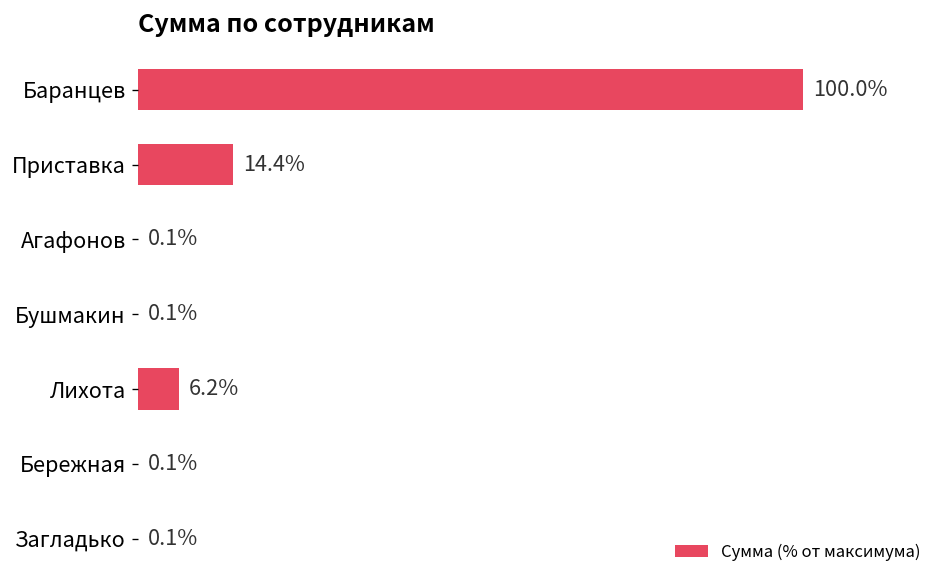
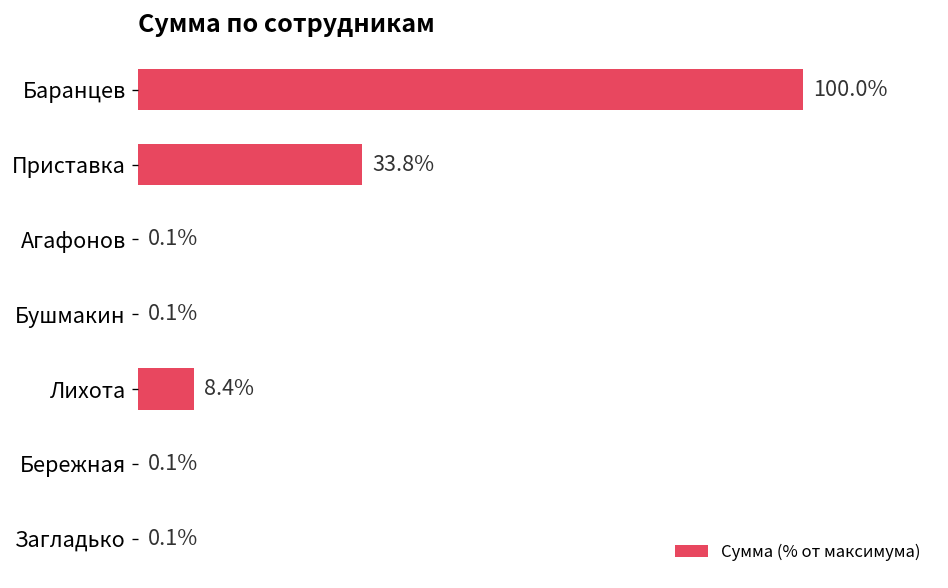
  {
    "Баранцев": "100.0%",
-   "Приставка": "14.4%",
+   "Приставка": "33.8%",
    "Агафонов": "0.1%",
    "Бушмакин": "0.1%",
-   "Лихота": "6.2%",
+   "Лихота": "8.4%",
    "Бережная": "0.1%",
    "Загладько": "0.1%"
  }
